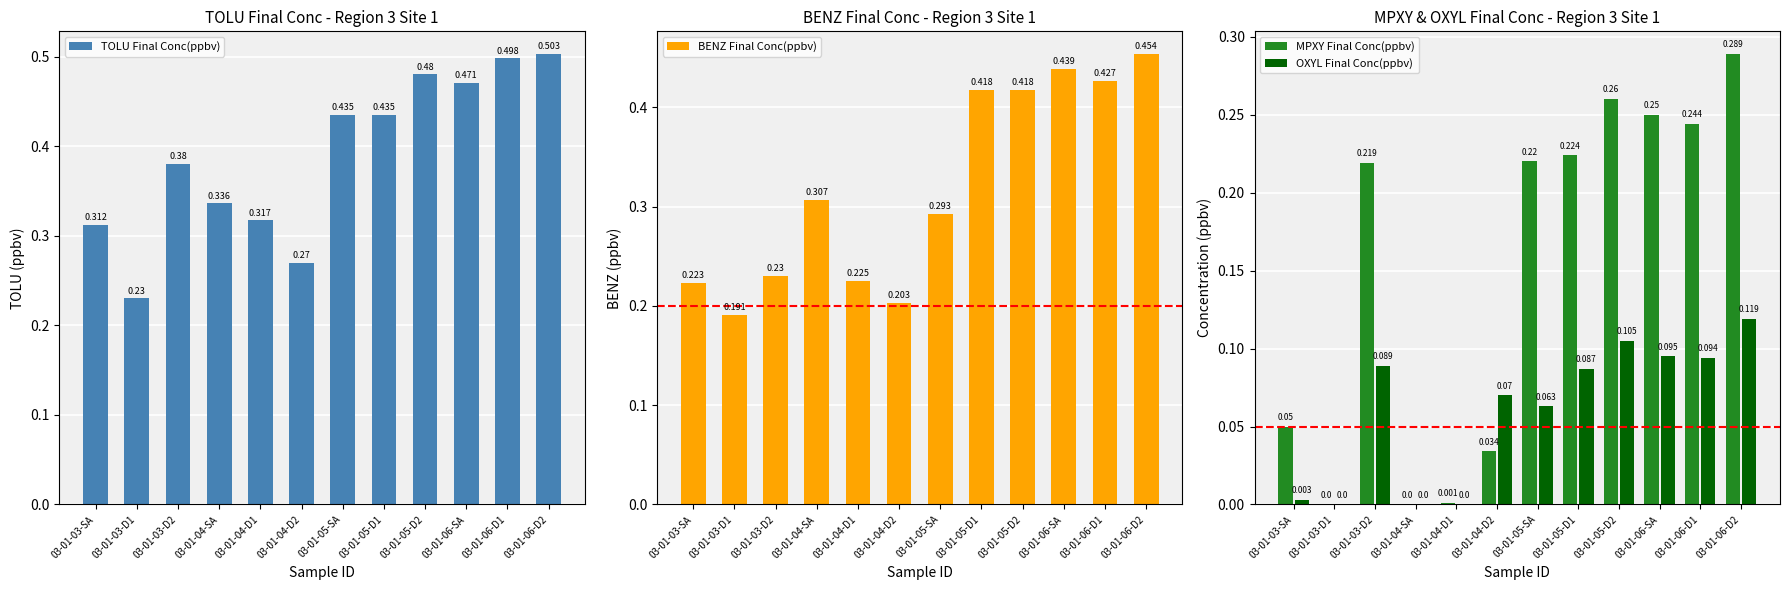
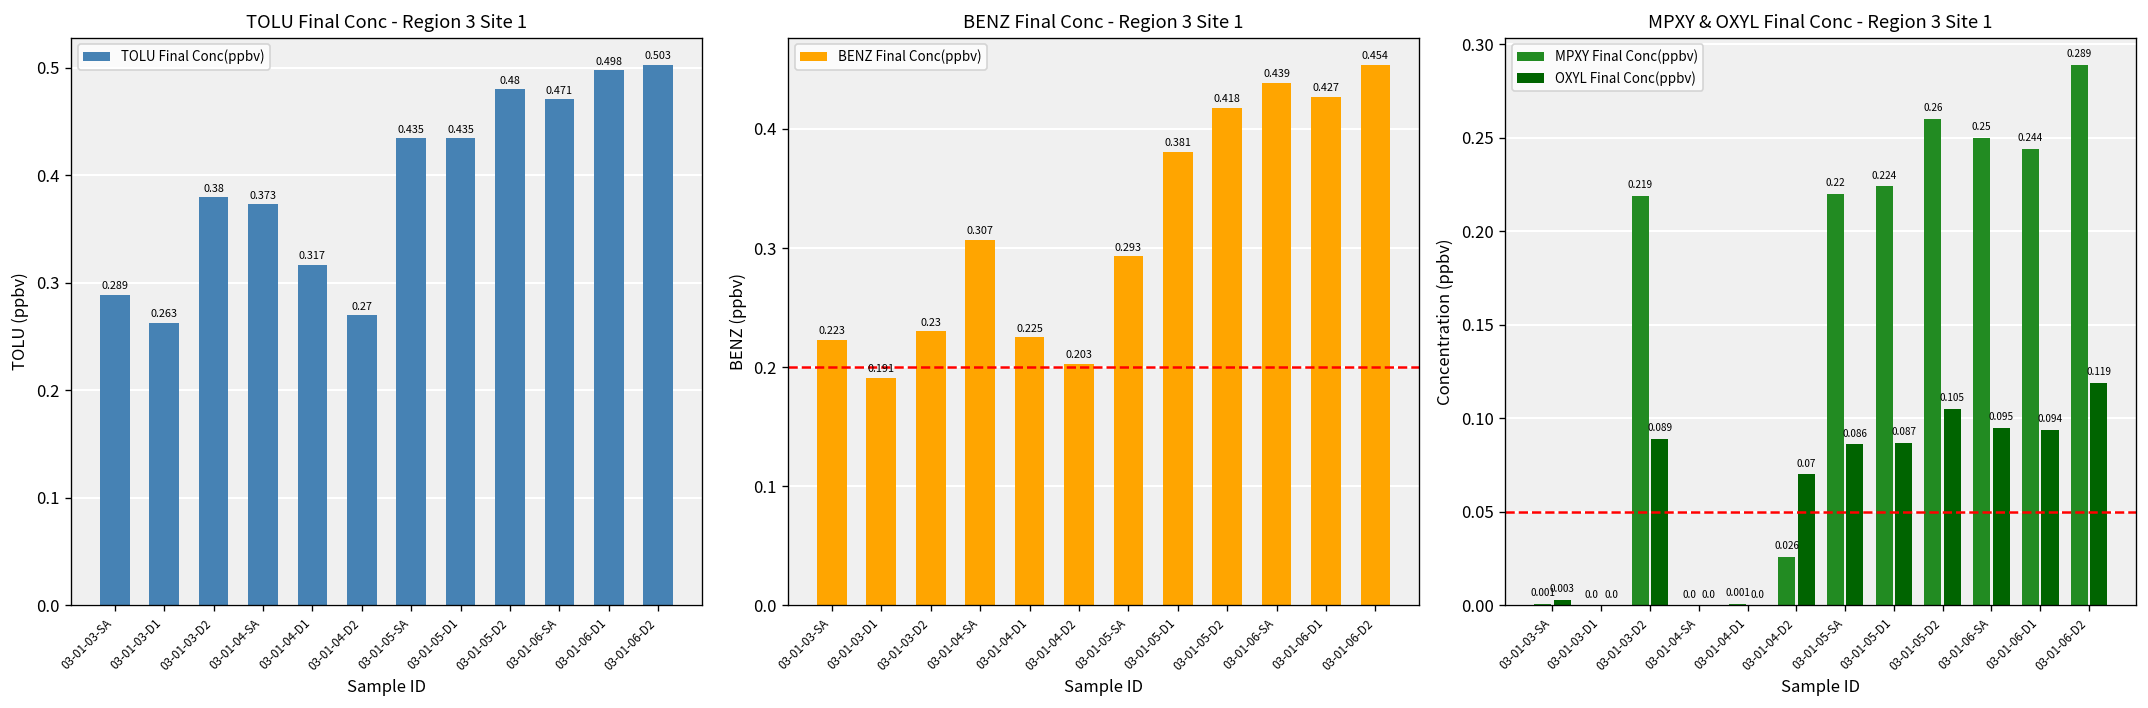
  {
    "TOLU Final Conc - Region 3 Site 1": {
-     "03-01-03-SA": 0.312,
-     "03-01-03-D1": 0.23,
+     "03-01-03-SA": 0.289,
+     "03-01-03-D1": 0.263,
      "03-01-03-D2": 0.38,
-     "03-01-04-SA": 0.336,
+     "03-01-04-SA": 0.373,
      "03-01-04-D1": 0.317,
      "03-01-04-D2": 0.27,
      "03-01-05-SA": 0.435,
      "03-01-05-D1": 0.435,
      "03-01-05-D2": 0.48,
      "03-01-06-SA": 0.471,
      "03-01-06-D1": 0.498,
      "03-01-06-D2": 0.503
    },
    "BENZ Final Conc - Region 3 Site 1": {
      "03-01-03-SA": 0.223,
      "03-01-03-D1": 0.191,
      "03-01-03-D2": 0.23,
      "03-01-04-SA": 0.307,
      "03-01-04-D1": 0.225,
      "03-01-04-D2": 0.203,
      "03-01-05-SA": 0.293,
-     "03-01-05-D1": 0.418,
+     "03-01-05-D1": 0.381,
      "03-01-05-D2": 0.418,
      "03-01-06-SA": 0.439,
      "03-01-06-D1": 0.427,
      "03-01-06-D2": 0.454
    },
    "MPXY & OXYL Final Conc - Region 3 Site 1": {
      "MPXY Final Conc(ppbv)": {
-       "03-01-03-SA": 0.05,
+       "03-01-03-SA": 0.001,
        "03-01-03-D1": 0.0,
        "03-01-03-D2": 0.219,
        "03-01-04-SA": 0.0,
        "03-01-04-D1": 0.001,
-       "03-01-04-D2": 0.034,
+       "03-01-04-D2": 0.026,
        "03-01-05-SA": 0.22,
        "03-01-05-D1": 0.224,
        "03-01-05-D2": 0.26,
        "03-01-06-SA": 0.25,
        "03-01-06-D1": 0.244,
        "03-01-06-D2": 0.289
      },
      "OXYL Final Conc(ppbv)": {
        "03-01-03-SA": 0.003,
        "03-01-03-D1": 0.0,
        "03-01-03-D2": 0.089,
        "03-01-04-SA": 0.0,
        "03-01-04-D1": 0.0,
        "03-01-04-D2": 0.07,
-       "03-01-05-SA": 0.063,
+       "03-01-05-SA": 0.086,
        "03-01-05-D1": 0.087,
        "03-01-05-D2": 0.105,
        "03-01-06-SA": 0.095,
        "03-01-06-D1": 0.094,
        "03-01-06-D2": 0.119
      }
    }
  }
